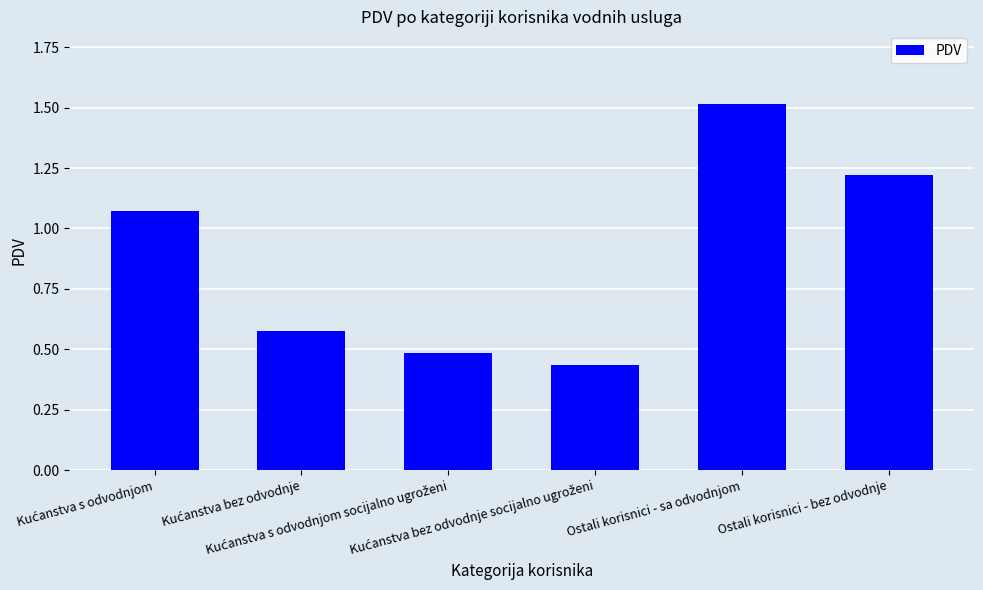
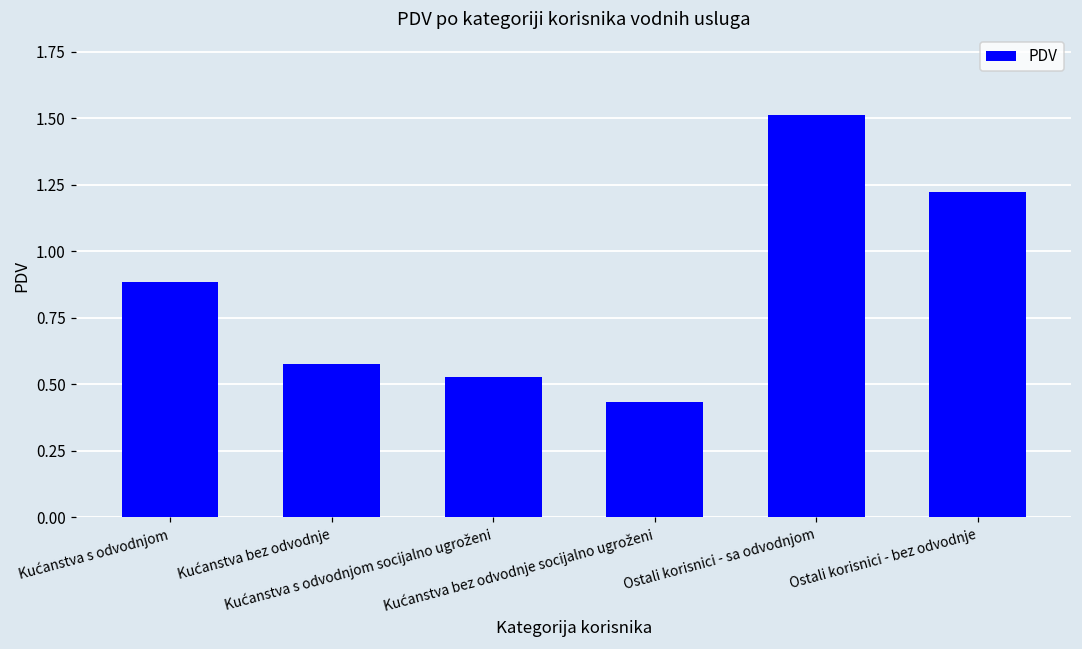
  {
-   "Kućanstva s odvodnjom": 1.07,
+   "Kućanstva s odvodnjom": 0.88,
    "Kućanstva bez odvodnje": 0.58,
-   "Kućanstva s odvodnjom socijalno ugroženi": 0.48,
+   "Kućanstva s odvodnjom socijalno ugroženi": 0.53,
    "Kućanstva bez odvodnje socijalno ugroženi": 0.43,
    "Ostali korisnici - sa odvodnjom": 1.51,
    "Ostali korisnici - bez odvodnje": 1.22
  }
